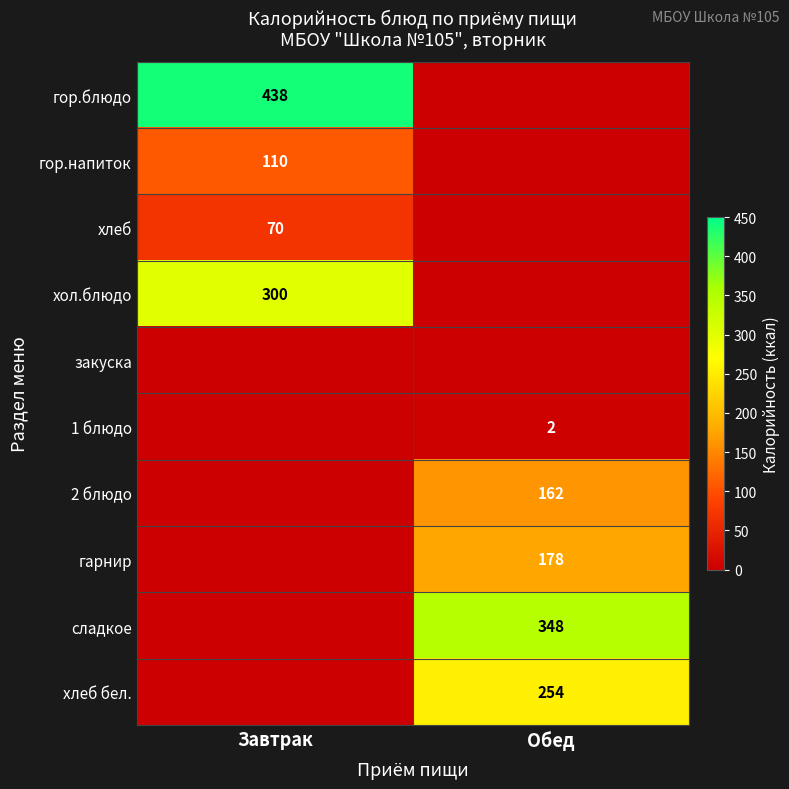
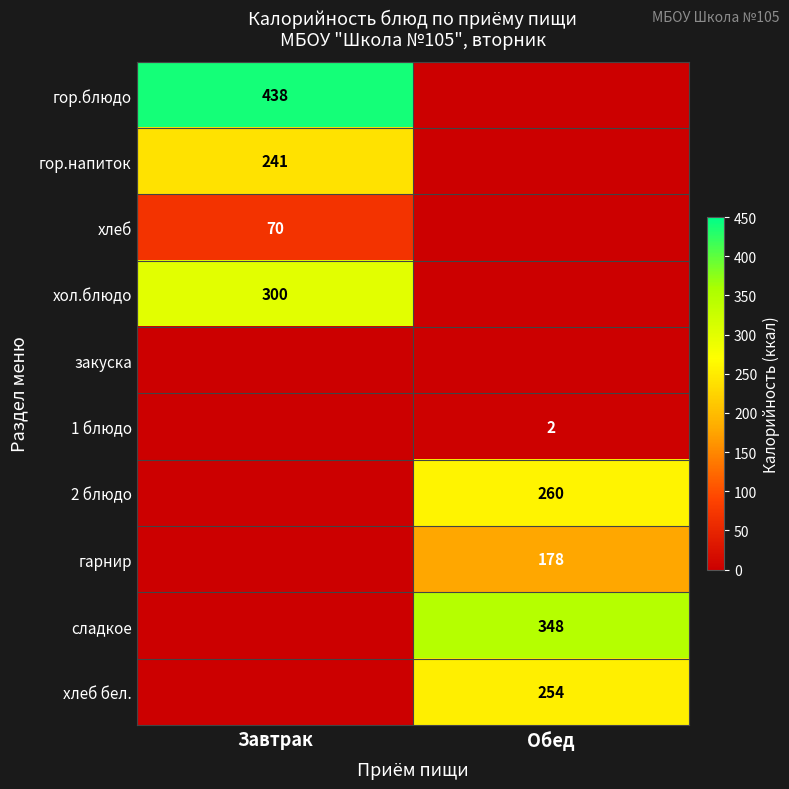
  {
    "гор.блюдо": {
      "Завтрак": 438
    },
    "гор.напиток": {
-     "Завтрак": 110
+     "Завтрак": 241
    },
    "хлеб": {
      "Завтрак": 70
    },
    "хол.блюдо": {
      "Завтрак": 300
    },
    "1 блюдо": {
      "Обед": 2
    },
    "2 блюдо": {
-     "Обед": 162
+     "Обед": 260
    },
    "гарнир": {
      "Обед": 178
    },
    "сладкое": {
      "Обед": 348
    },
    "хлеб бел.": {
      "Обед": 254
    }
  }
